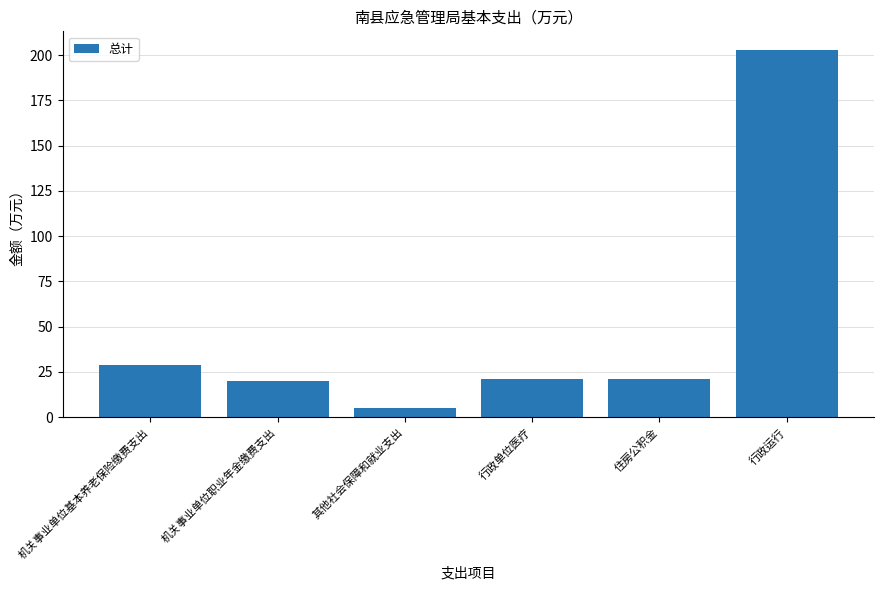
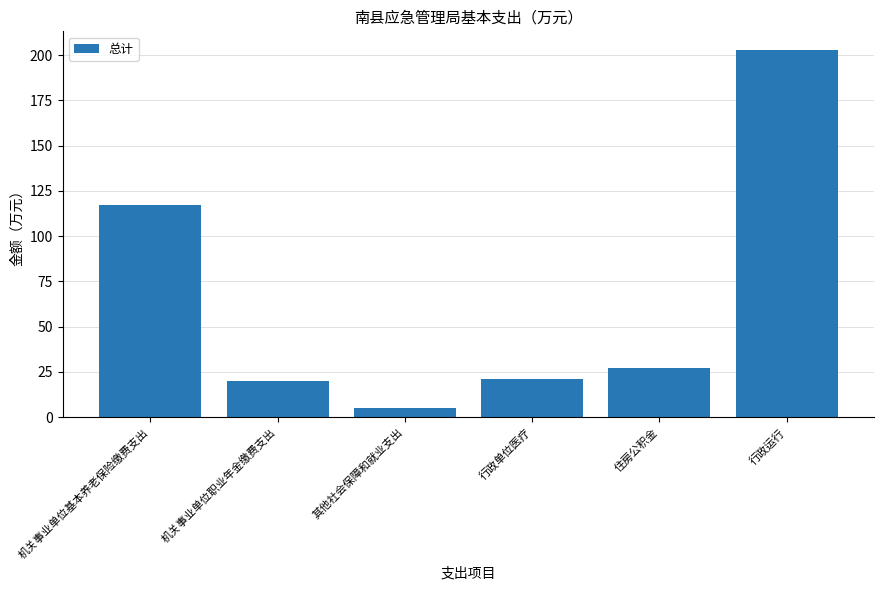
  {
-   "机关事业单位基本养老保险缴费支出": 29,
+   "机关事业单位基本养老保险缴费支出": 117,
    "机关事业单位职业年金缴费支出": 20,
    "其他社会保障和就业支出": 5,
    "行政单位医疗": 21,
-   "住房公积金": 21,
+   "住房公积金": 27,
    "行政运行": 203
  }
